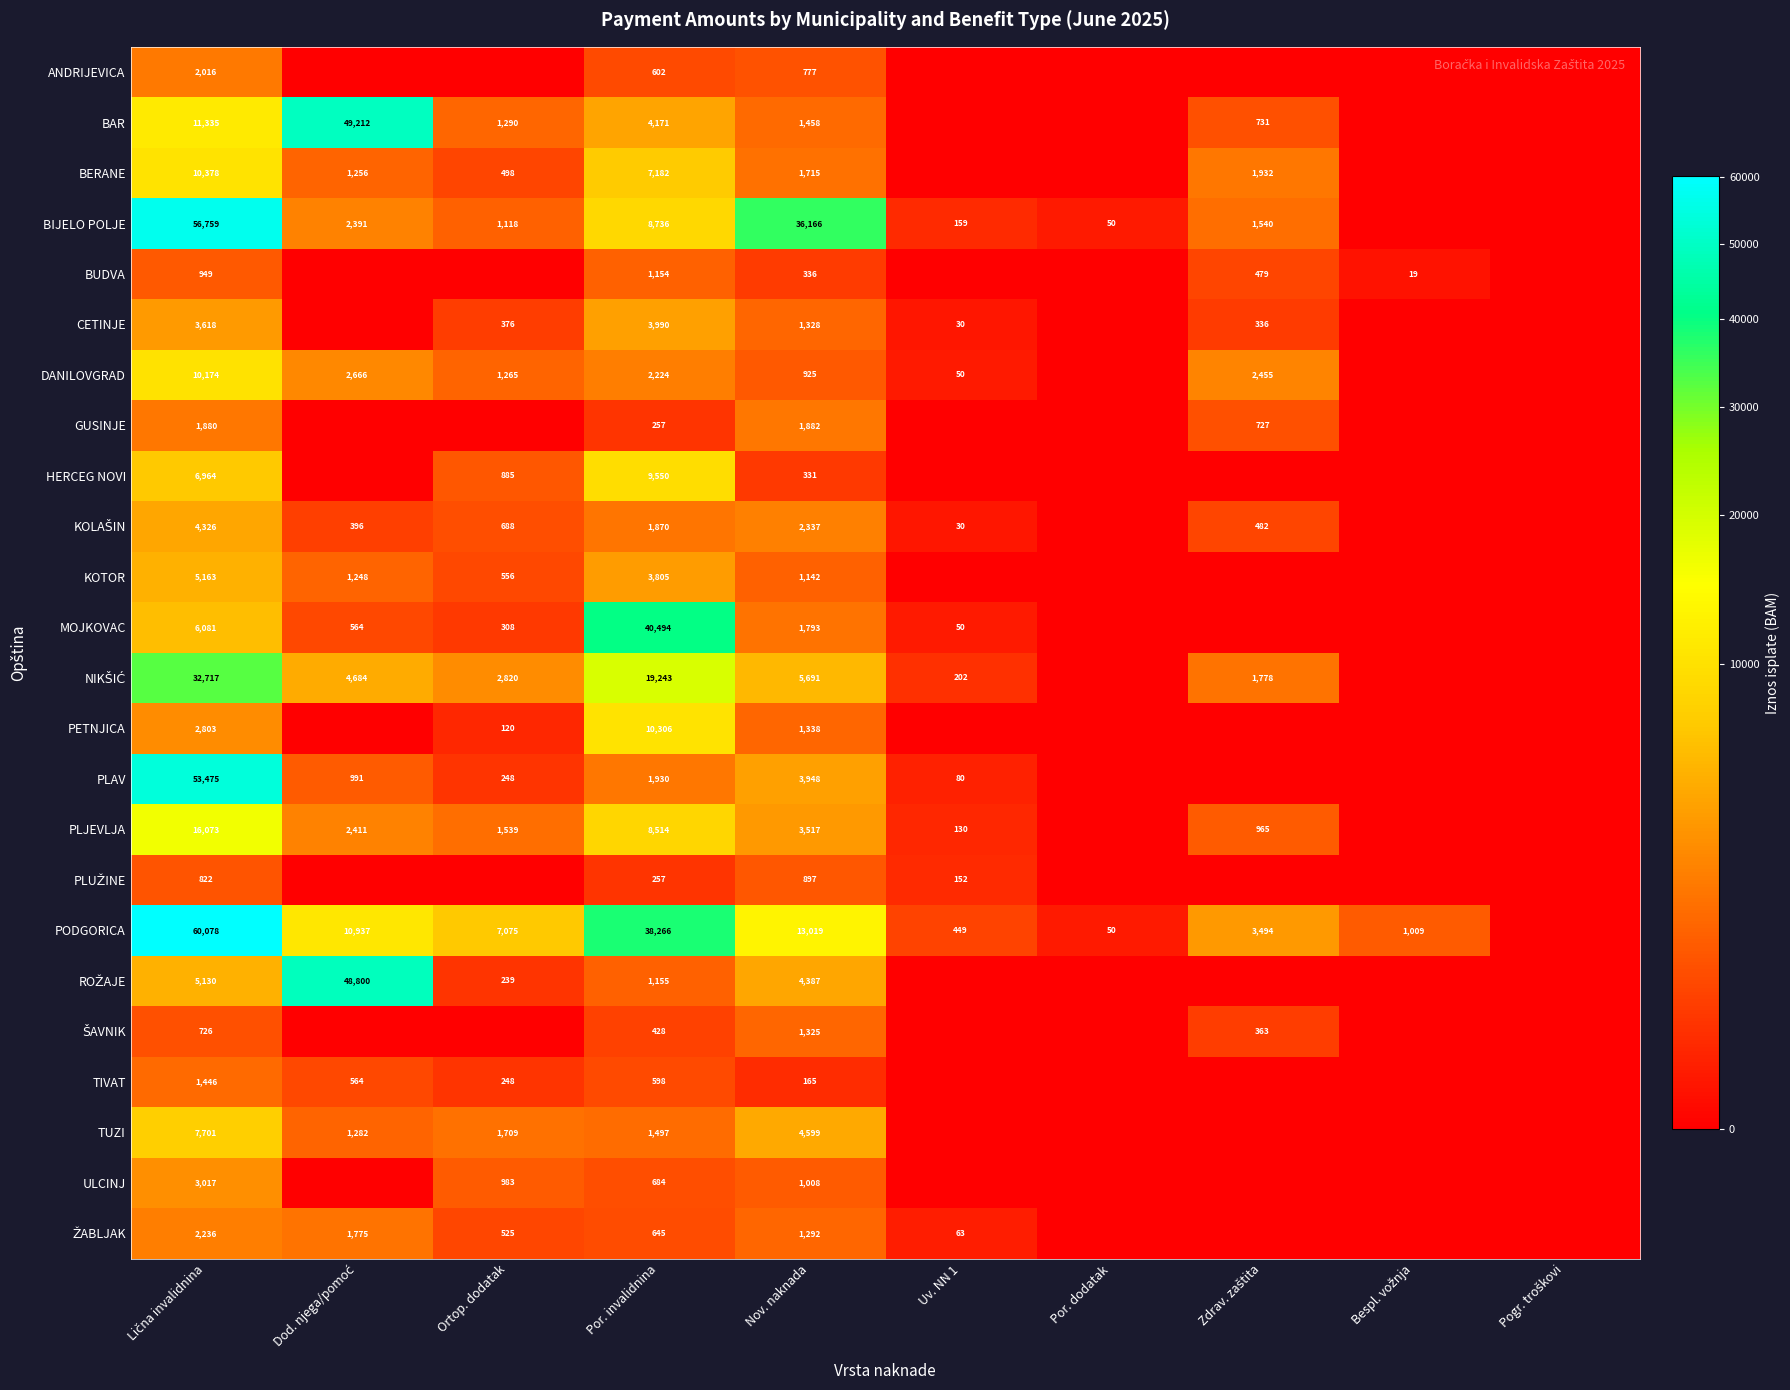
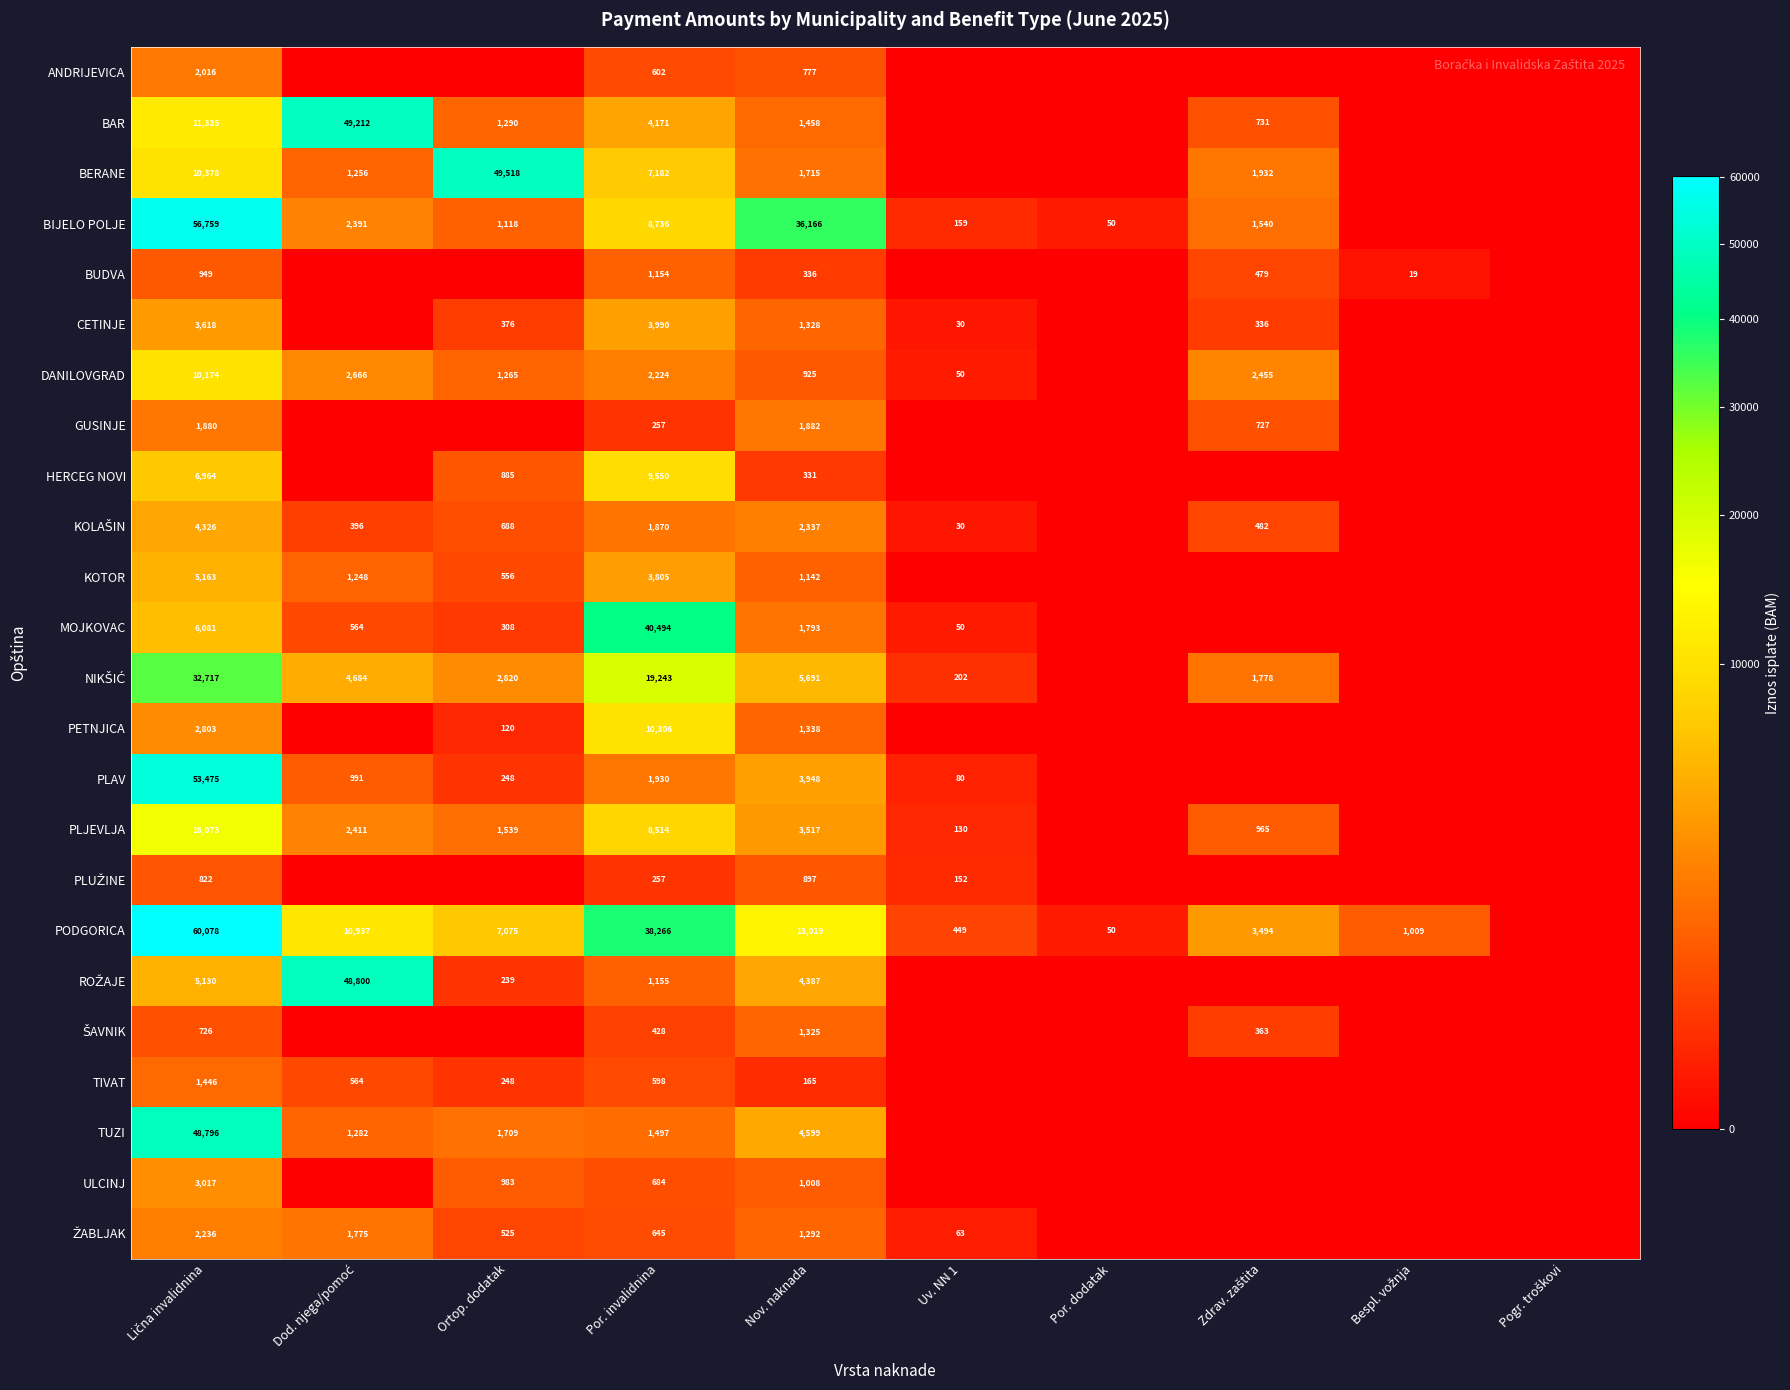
  {
    "ANDRIJEVICA": {
      "Lična invalidnina": "2,016",
      "Por. invalidnina": "602",
      "Nov. naknada": "777",
      "Pogr. troškovi": "2025"
    },
    "BAR": {
      "Lična invalidnina": "11,335",
      "Dod. njega/pomoć": "49,212",
      "Ortop. dodatak": "1,290",
      "Por. invalidnina": "4,171",
      "Nov. naknada": "1,458",
      "Zdrav. zaštita": "731"
    },
    "BERANE": {
      "Lična invalidnina": "10,378",
      "Dod. njega/pomoć": "1,256",
-     "Ortop. dodatak": "498",
+     "Ortop. dodatak": "49,518",
      "Por. invalidnina": "7,182",
      "Nov. naknada": "1,715",
      "Zdrav. zaštita": "1,932"
    },
    "BIJELO POLJE": {
      "Lična invalidnina": "56,759",
      "Dod. njega/pomoć": "2,391",
      "Ortop. dodatak": "1,118",
      "Por. invalidnina": "8,736",
      "Nov. naknada": "36,166",
      "Uv. NN 1": "159",
      "Por. dodatak": "50",
      "Zdrav. zaštita": "1,540"
    },
    "BUDVA": {
      "Lična invalidnina": "949",
      "Por. invalidnina": "1,154",
      "Nov. naknada": "336",
      "Zdrav. zaštita": "479",
      "Bespl. vožnja": "19"
    },
    "CETINJE": {
      "Lična invalidnina": "3,618",
      "Ortop. dodatak": "376",
      "Por. invalidnina": "3,990",
      "Nov. naknada": "1,328",
      "Uv. NN 1": "30",
      "Zdrav. zaštita": "336"
    },
    "DANILOVGRAD": {
      "Lična invalidnina": "10,174",
      "Dod. njega/pomoć": "2,666",
      "Ortop. dodatak": "1,265",
      "Por. invalidnina": "2,224",
      "Nov. naknada": "925",
      "Uv. NN 1": "50",
      "Zdrav. zaštita": "2,455"
    },
    "GUSINJE": {
      "Lična invalidnina": "1,880",
      "Por. invalidnina": "257",
      "Nov. naknada": "1,882",
      "Zdrav. zaštita": "727"
    },
    "HERCEG NOVI": {
      "Lična invalidnina": "6,964",
      "Ortop. dodatak": "885",
      "Por. invalidnina": "9,550",
      "Nov. naknada": "331"
    },
    "KOLAŠIN": {
      "Lična invalidnina": "4,326",
      "Dod. njega/pomoć": "396",
      "Ortop. dodatak": "688",
      "Por. invalidnina": "1,870",
      "Nov. naknada": "2,337",
      "Uv. NN 1": "30",
      "Zdrav. zaštita": "482"
    },
    "KOTOR": {
      "Lična invalidnina": "5,163",
      "Dod. njega/pomoć": "1,248",
      "Ortop. dodatak": "556",
      "Por. invalidnina": "3,805",
      "Nov. naknada": "1,142"
    },
    "MOJKOVAC": {
      "Lična invalidnina": "6,081",
      "Dod. njega/pomoć": "564",
      "Ortop. dodatak": "308",
      "Por. invalidnina": "40,494",
      "Nov. naknada": "1,793",
      "Uv. NN 1": "50"
    },
    "NIKŠIĆ": {
      "Lična invalidnina": "32,717",
      "Dod. njega/pomoć": "4,684",
      "Ortop. dodatak": "2,820",
      "Por. invalidnina": "19,243",
      "Nov. naknada": "5,691",
      "Uv. NN 1": "202",
      "Zdrav. zaštita": "1,778"
    },
    "PETNJICA": {
      "Lična invalidnina": "2,803",
      "Ortop. dodatak": "120",
      "Por. invalidnina": "10,306",
      "Nov. naknada": "1,338"
    },
    "PLAV": {
      "Lična invalidnina": "53,475",
      "Dod. njega/pomoć": "991",
      "Ortop. dodatak": "248",
      "Por. invalidnina": "1,930",
      "Nov. naknada": "3,948",
      "Uv. NN 1": "80"
    },
    "PLJEVLJA": {
      "Lična invalidnina": "16,073",
      "Dod. njega/pomoć": "2,411",
      "Ortop. dodatak": "1,539",
      "Por. invalidnina": "8,514",
      "Nov. naknada": "3,517",
      "Uv. NN 1": "130",
      "Zdrav. zaštita": "965"
    },
    "PLUŽINE": {
      "Lična invalidnina": "822",
      "Por. invalidnina": "257",
      "Nov. naknada": "897",
      "Uv. NN 1": "152"
    },
    "PODGORICA": {
      "Lična invalidnina": "60,078",
      "Dod. njega/pomoć": "10,937",
      "Ortop. dodatak": "7,075",
      "Por. invalidnina": "38,266",
      "Nov. naknada": "13,019",
      "Uv. NN 1": "449",
      "Por. dodatak": "50",
      "Zdrav. zaštita": "3,494",
      "Bespl. vožnja": "1,009"
    },
    "ROŽAJE": {
      "Lična invalidnina": "5,130",
      "Dod. njega/pomoć": "48,800",
      "Ortop. dodatak": "239",
      "Por. invalidnina": "1,155",
      "Nov. naknada": "4,387"
    },
    "ŠAVNIK": {
      "Lična invalidnina": "726",
      "Por. invalidnina": "428",
      "Nov. naknada": "1,325",
      "Zdrav. zaštita": "363"
    },
    "TIVAT": {
      "Lična invalidnina": "1,446",
      "Dod. njega/pomoć": "564",
      "Ortop. dodatak": "248",
      "Por. invalidnina": "598",
      "Nov. naknada": "165"
    },
    "TUZI": {
-     "Lična invalidnina": "7,701",
+     "Lična invalidnina": "48,796",
      "Dod. njega/pomoć": "1,282",
      "Ortop. dodatak": "1,709",
      "Por. invalidnina": "1,497",
      "Nov. naknada": "4,599"
    },
    "ULCINJ": {
      "Lična invalidnina": "3,017",
      "Ortop. dodatak": "983",
      "Por. invalidnina": "684",
      "Nov. naknada": "1,008"
    },
    "ŽABLJAK": {
      "Lična invalidnina": "2,236",
      "Dod. njega/pomoć": "1,775",
      "Ortop. dodatak": "525",
      "Por. invalidnina": "645",
      "Nov. naknada": "1,292",
      "Uv. NN 1": "63"
    }
  }
